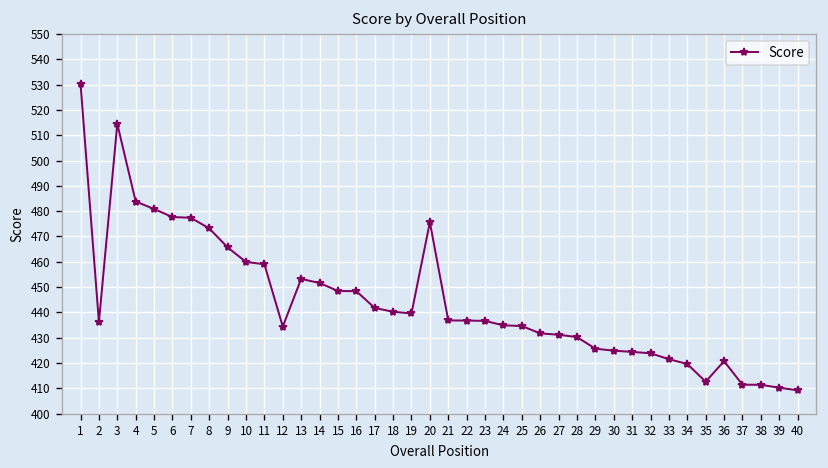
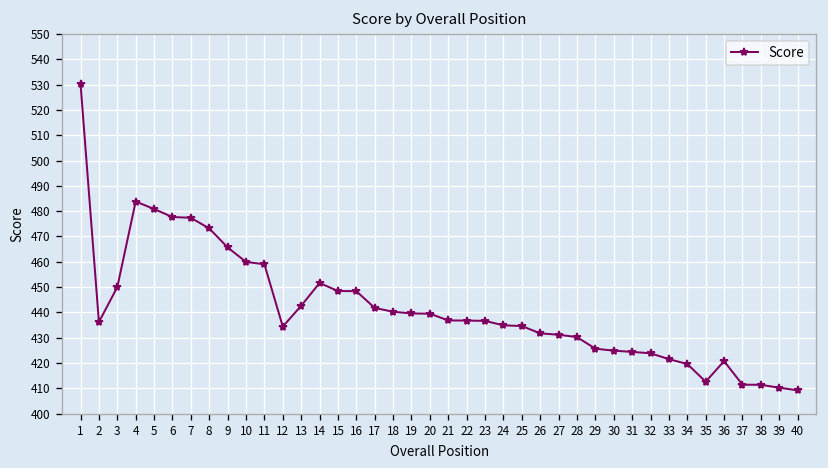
  {
    "1": 530,
    "2": 436,
-   "3": 514,
+   "3": 450,
    "4": 484,
    "5": 481,
    "6": 478,
    "7": 477,
    "8": 473,
    "9": 466,
    "10": 460,
    "11": 459,
    "12": 434,
-   "13": 453,
+   "13": 443,
    "14": 452,
    "15": 448,
    "16": 448,
    "17": 442,
    "18": 440,
    "19": 440,
-   "20": 476,
+   "20": 440,
    "21": 437,
    "22": 437,
    "23": 437,
    "24": 435,
    "25": 435,
    "26": 432,
    "27": 431,
    "28": 430,
    "29": 426,
    "30": 425,
    "31": 424,
    "32": 424,
    "33": 422,
    "34": 420,
    "35": 413,
    "36": 421,
    "37": 411,
    "38": 411,
    "39": 410,
    "40": 409
  }
